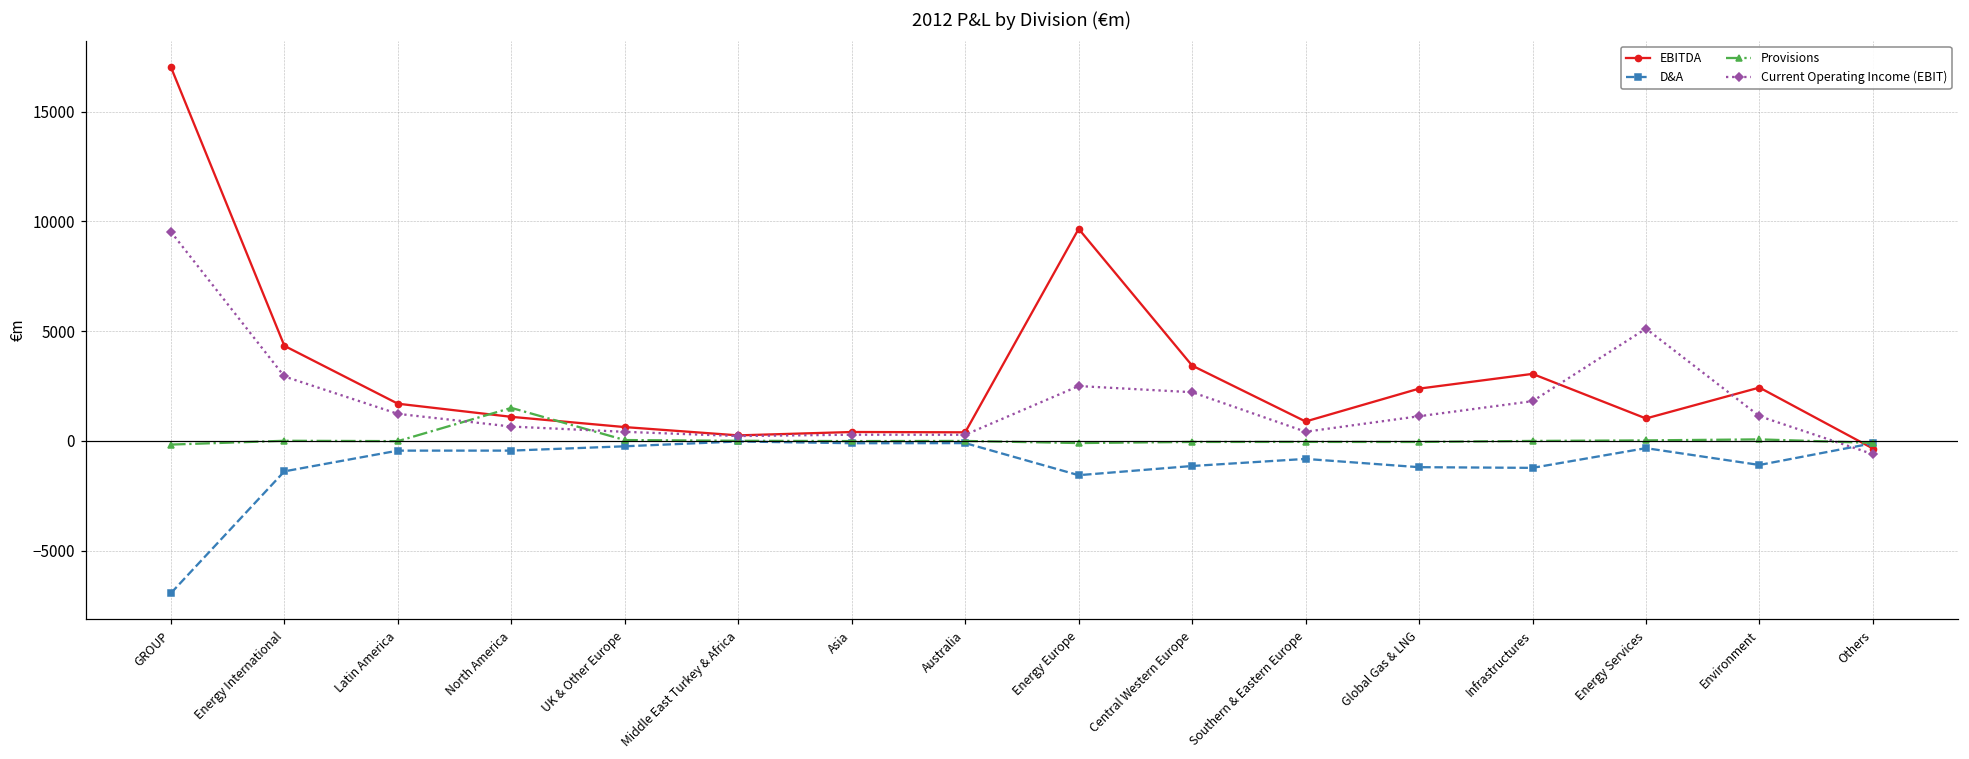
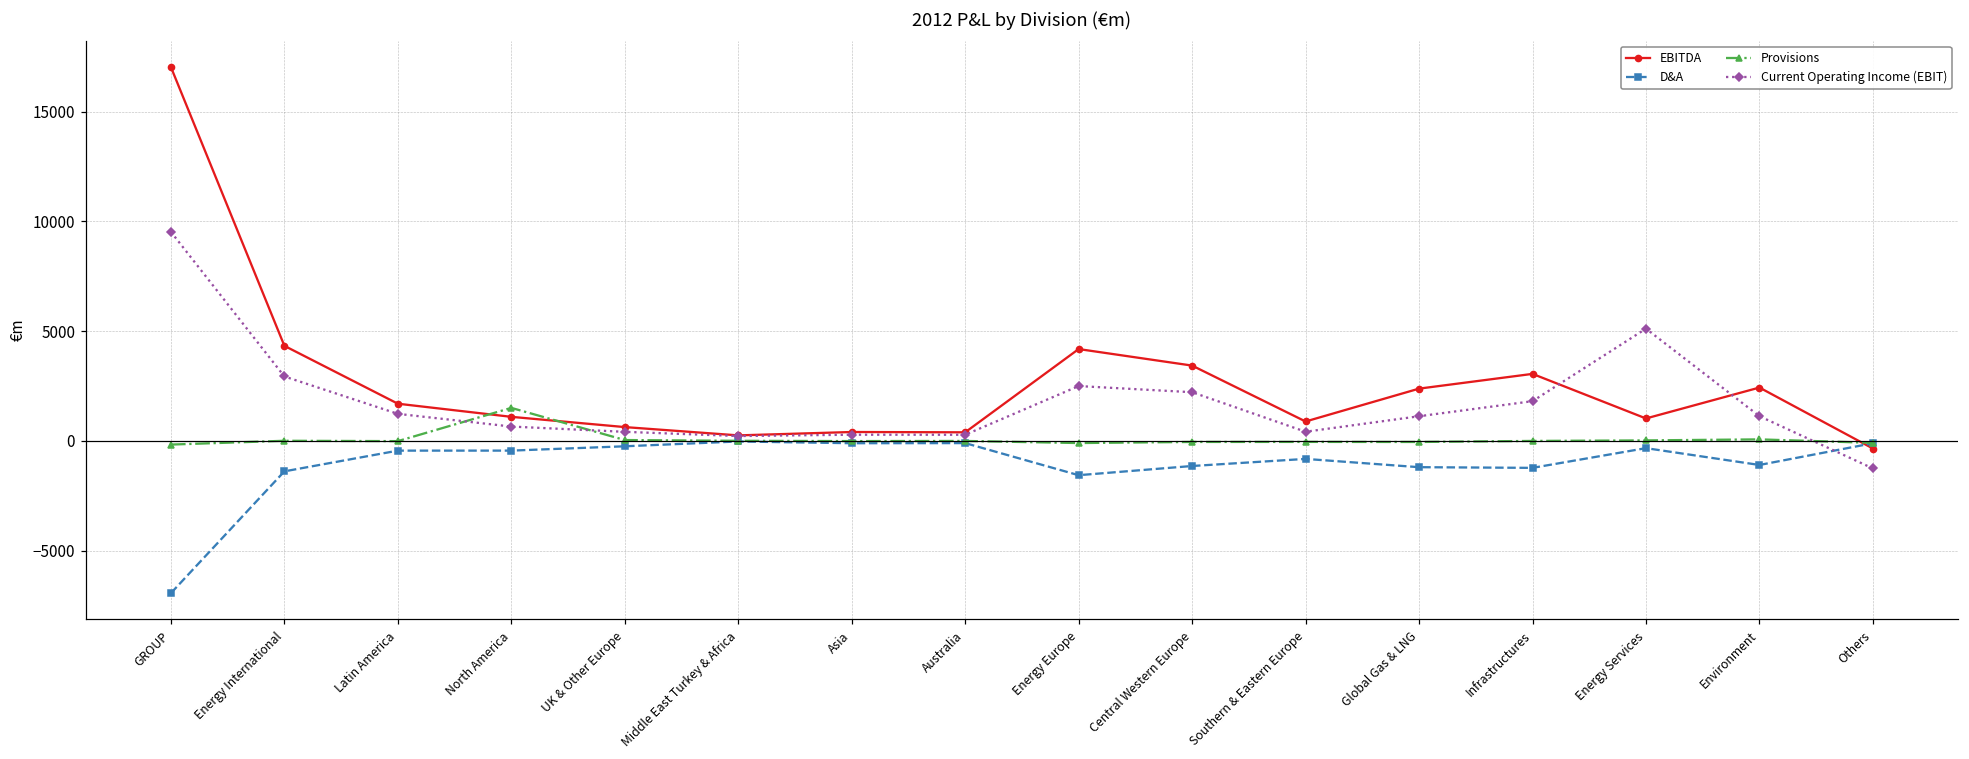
  {
    "EBITDA": {
      "GROUP": 17000,
      "Energy International": 4300,
      "Latin America": 1700,
      "North America": 1100,
      "UK & Other Europe": 600,
-     "Energy Europe": 9700,
+     "Energy Europe": 4200,
      "Central Western Europe": 3400,
      "Southern & Eastern Europe": 900,
      "Global Gas & LNG": 2400,
      "Infrastructures": 3000,
      "Energy Services": 1000,
      "Environment": 2400,
      "Others": -400
    },
    "D&A": {
      "GROUP": -6900,
      "Energy International": -1400,
      "Latin America": -400,
      "North America": -400,
      "UK & Other Europe": -300,
      "Energy Europe": -1600,
      "Central Western Europe": -1100,
      "Southern & Eastern Europe": -800,
      "Global Gas & LNG": -1200,
      "Infrastructures": -1200,
      "Energy Services": -300,
      "Environment": -1100
    },
    "Provisions": {
      "GROUP": -200,
      "Energy International": 0,
      "Latin America": 0,
      "North America": 1500,
      "UK & Other Europe": 0,
      "Energy Europe": -100,
      "Central Western Europe": -100,
      "Southern & Eastern Europe": -100,
      "Global Gas & LNG": -100,
      "Infrastructures": 0,
      "Energy Services": 0,
      "Environment": 100
    },
    "Current Operating Income (EBIT)": {
      "GROUP": 9500,
      "Energy International": 2900,
      "Latin America": 1200,
      "North America": 600,
      "UK & Other Europe": 400,
      "Energy Europe": 2500,
      "Central Western Europe": 2200,
      "Southern & Eastern Europe": 400,
      "Global Gas & LNG": 1100,
      "Infrastructures": 1800,
      "Energy Services": 5100,
      "Environment": 1100,
-     "Others": -600
+     "Others": -1300
    }
  }
